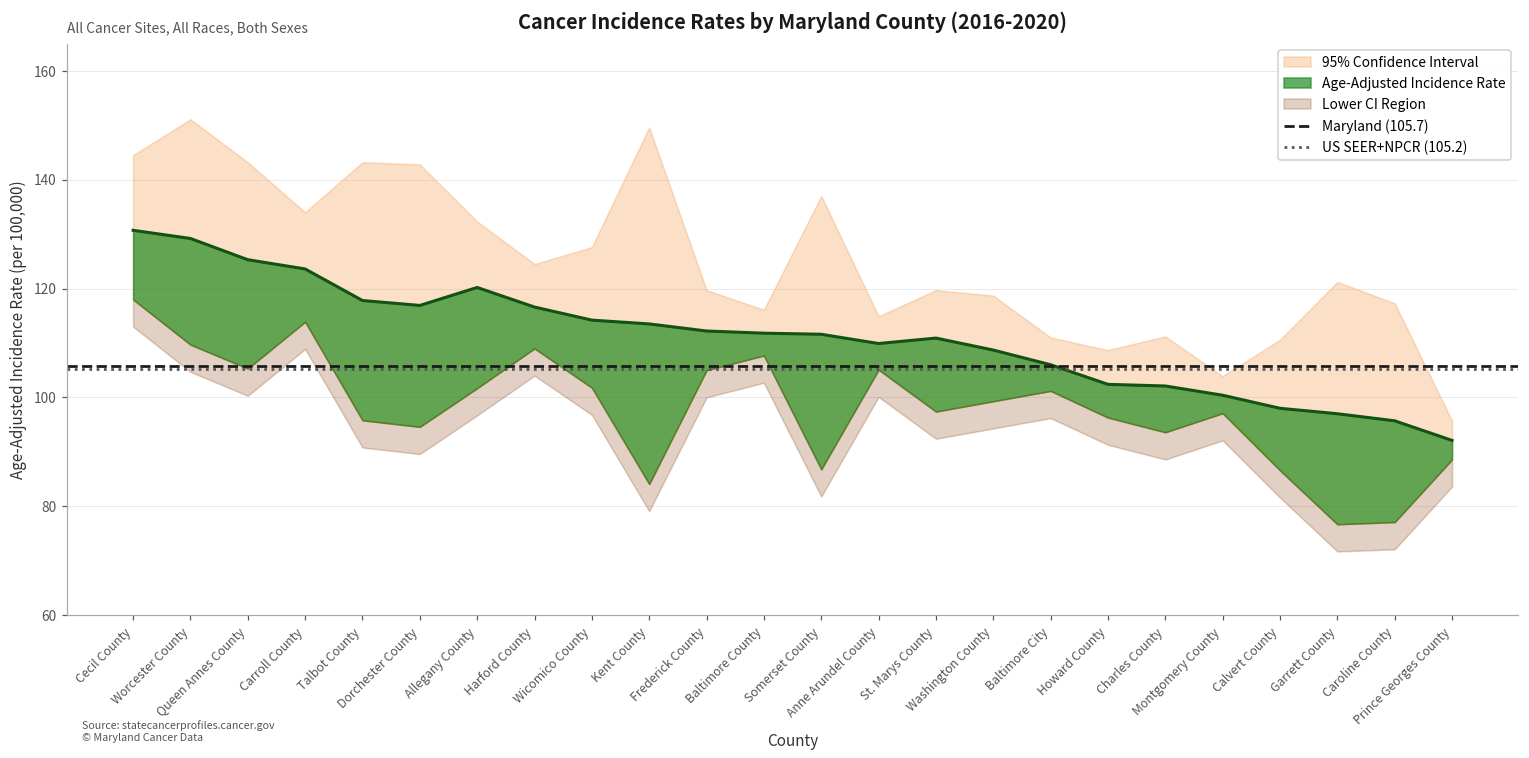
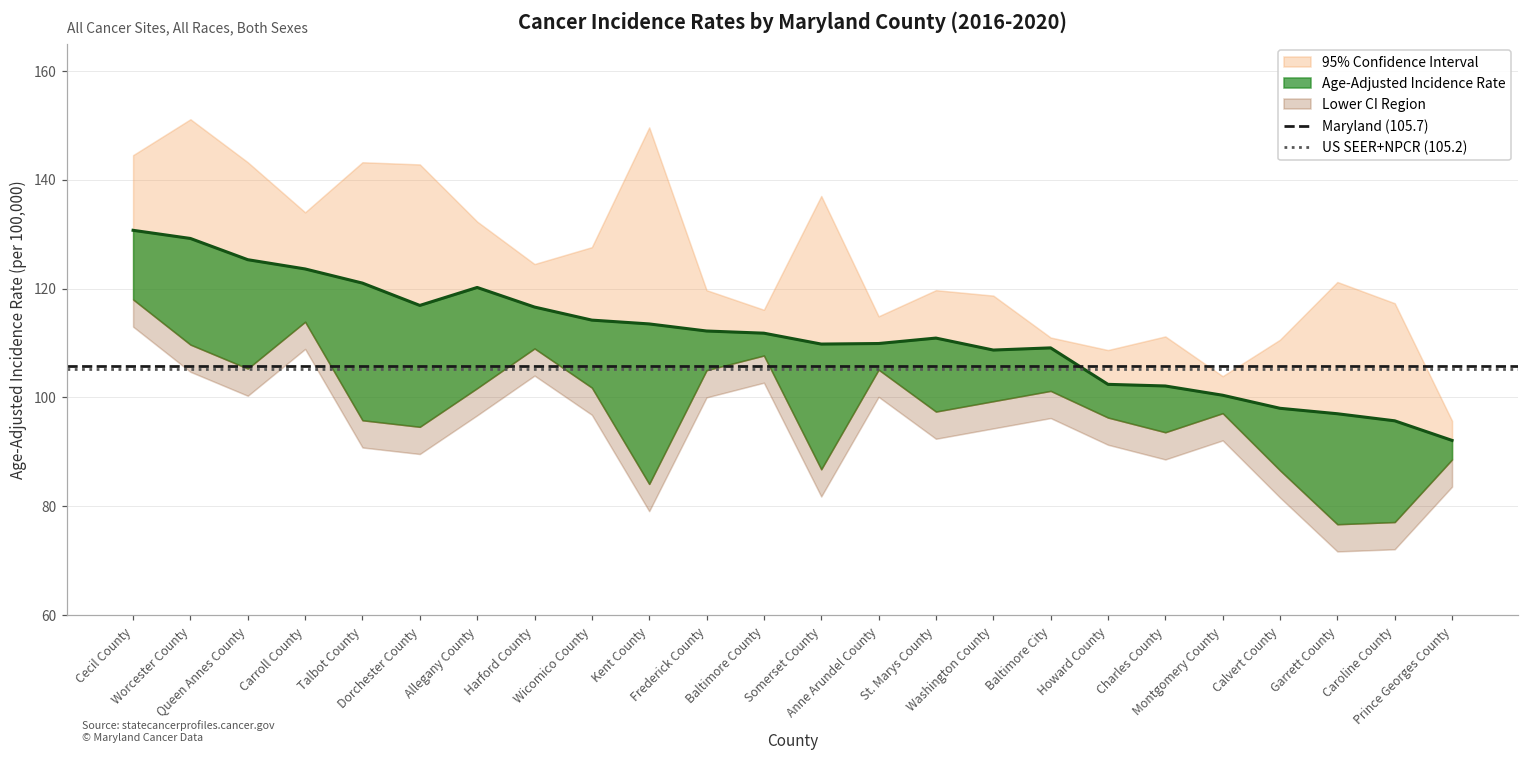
  {
    "Age-Adjusted Incidence Rate": {
      "Cecil County": 131,
      "Worcester County": 129,
      "Queen Annes County": 125,
      "Carroll County": 124,
-     "Talbot County": 118,
+     "Talbot County": 121,
      "Dorchester County": 117,
      "Allegany County": 120,
      "Harford County": 117,
      "Wicomico County": 114,
      "Kent County": 114,
      "Frederick County": 112,
      "Baltimore County": 112,
-     "Somerset County": 112,
+     "Somerset County": 110,
      "Anne Arundel County": 110,
      "St. Marys County": 111,
      "Washington County": 109,
-     "Baltimore City": 106,
+     "Baltimore City": 109,
      "Howard County": 102,
      "Charles County": 102,
      "Montgomery County": 100,
      "Calvert County": 98,
      "Garrett County": 97,
      "Caroline County": 96,
      "Prince Georges County": 92
    }
  }
